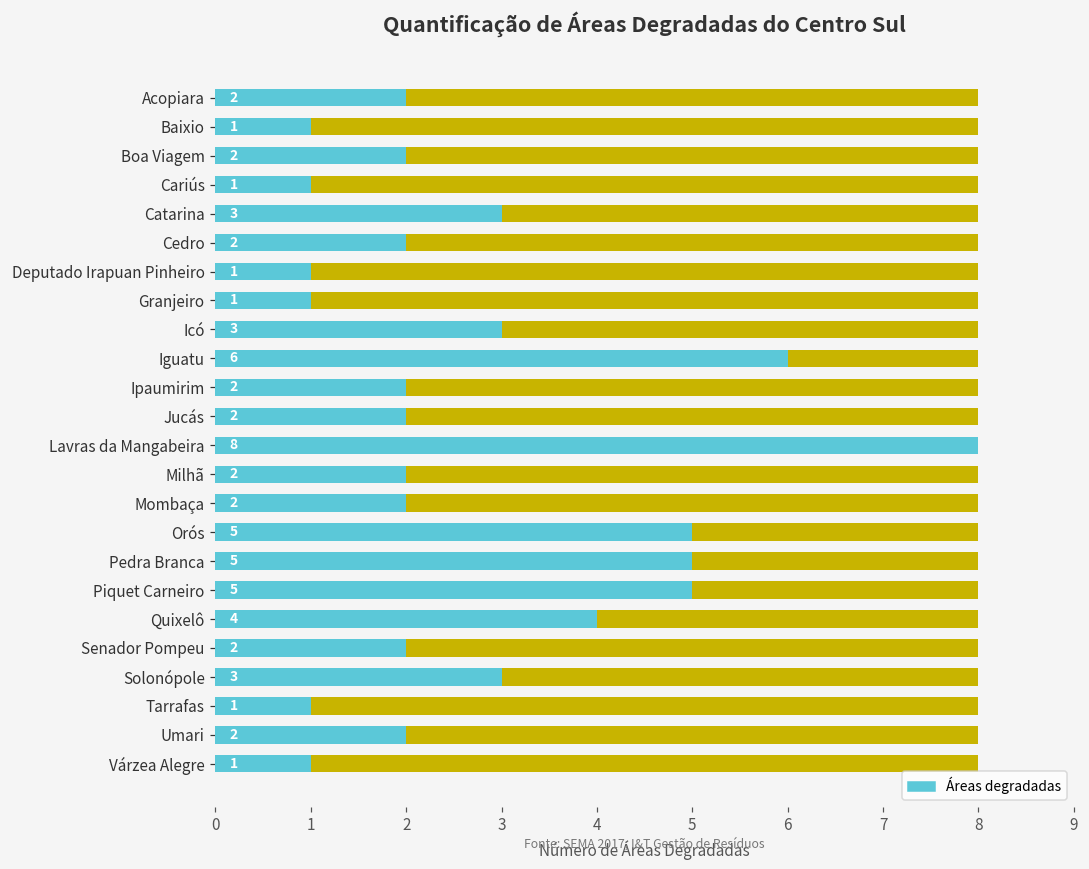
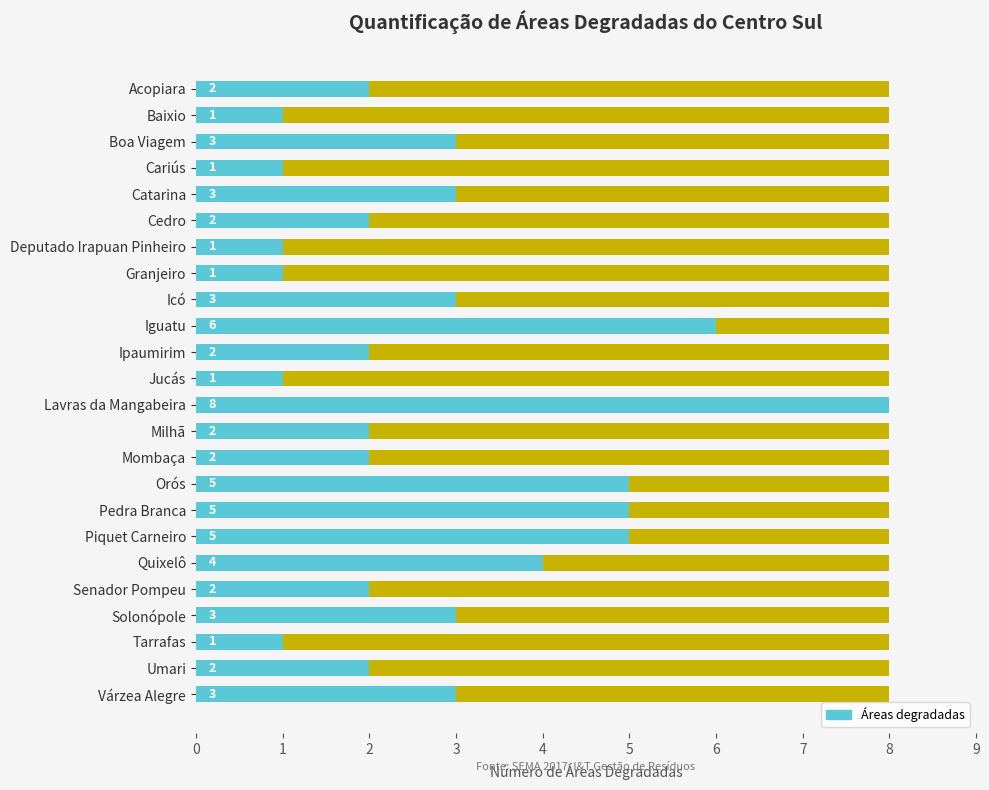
  {
    "Áreas degradadas": {
-     "Boa Viagem": 2,
-     "Jucás": 2,
+     "Boa Viagem": 3,
+     "Jucás": 1,
      "Lavras da Mangabeira": 8,
-     "Várzea Alegre": 1
+     "Várzea Alegre": 3
    }
  }
